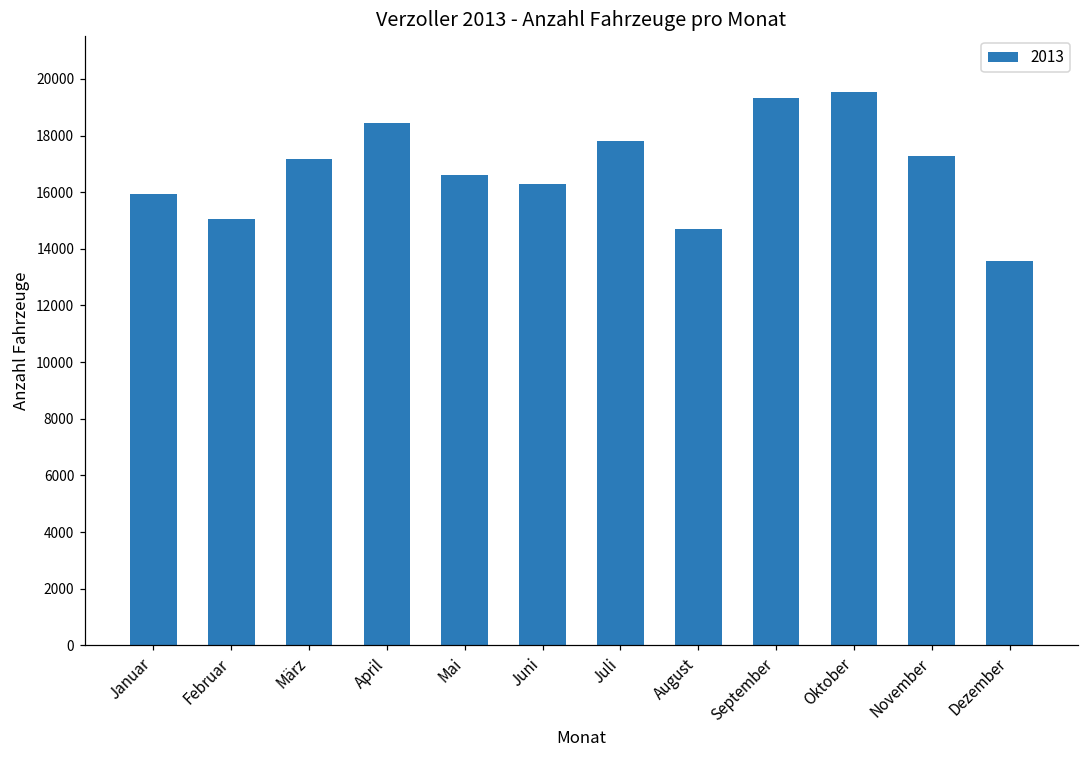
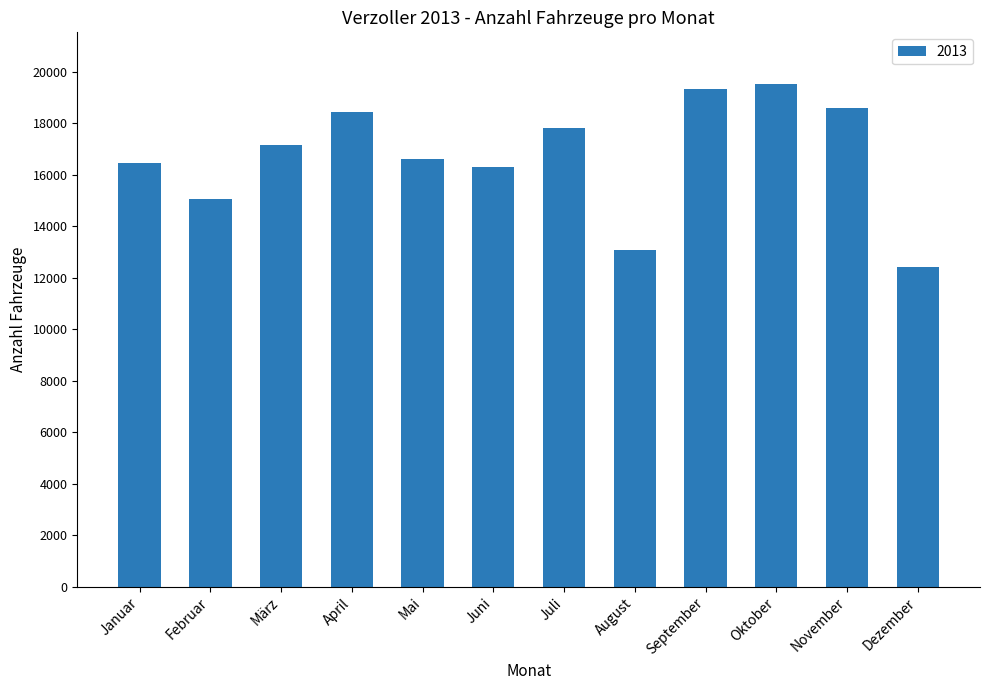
  {
-   "Januar": 15900,
+   "Januar": 16500,
    "Februar": 15000,
    "März": 17200,
    "April": 18400,
    "Mai": 16600,
    "Juni": 16300,
    "Juli": 17800,
-   "August": 14700,
+   "August": 13100,
    "September": 19300,
    "Oktober": 19500,
-   "November": 17300,
-   "Dezember": 13600
+   "November": 18600,
+   "Dezember": 12400
  }
